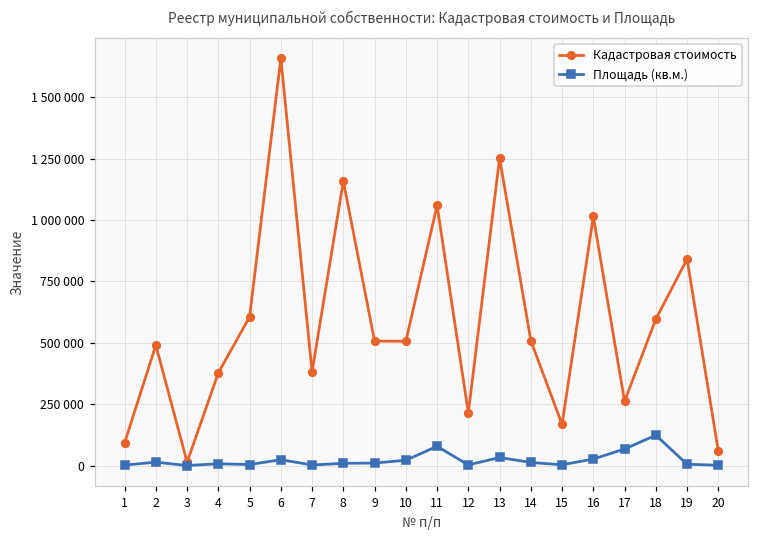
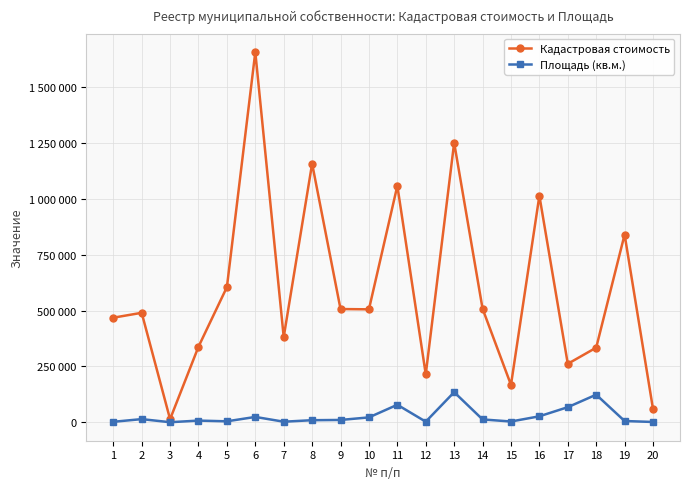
  {
    "Кадастровая стоимость": {
-     "1": 90000,
+     "1": 470000,
      "2": 490000,
      "3": 10000,
-     "4": 380000,
+     "4": 340000,
      "5": 610000,
      "6": 1660000,
      "7": 380000,
      "8": 1160000,
      "9": 510000,
      "10": 510000,
      "11": 1060000,
      "12": 210000,
      "13": 1250000,
      "14": 510000,
      "15": 170000,
      "16": 1010000,
      "17": 260000,
-     "18": 600000,
+     "18": 330000,
      "19": 840000,
      "20": 60000
    },
    "Площадь (кв.м.)": {
      "1": 0,
      "2": 10000,
      "3": 0,
      "4": 10000,
      "5": 0,
      "6": 20000,
      "7": 0,
      "8": 10000,
      "9": 10000,
      "10": 20000,
      "11": 80000,
      "12": 0,
-     "13": 30000,
+     "13": 130000,
      "14": 10000,
      "15": 0,
      "16": 30000,
      "17": 70000,
      "18": 120000,
      "19": 10000,
      "20": 0
    }
  }
